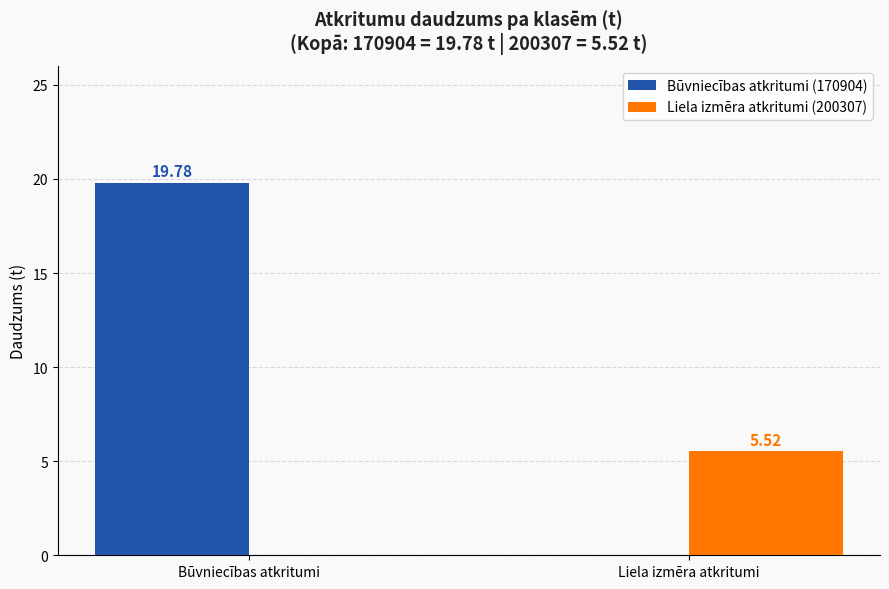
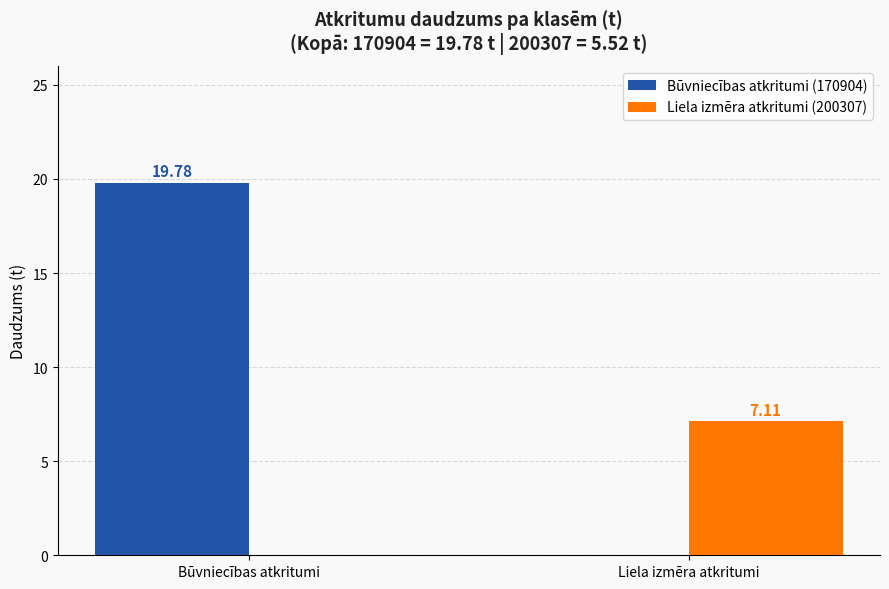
  {
    "Būvniecības atkritumi (170904)": {
      "Būvniecības atkritumi": 19.78
    },
    "Liela izmēra atkritumi (200307)": {
-     "Liela izmēra atkritumi": 5.52
+     "Liela izmēra atkritumi": 7.11
    }
  }
